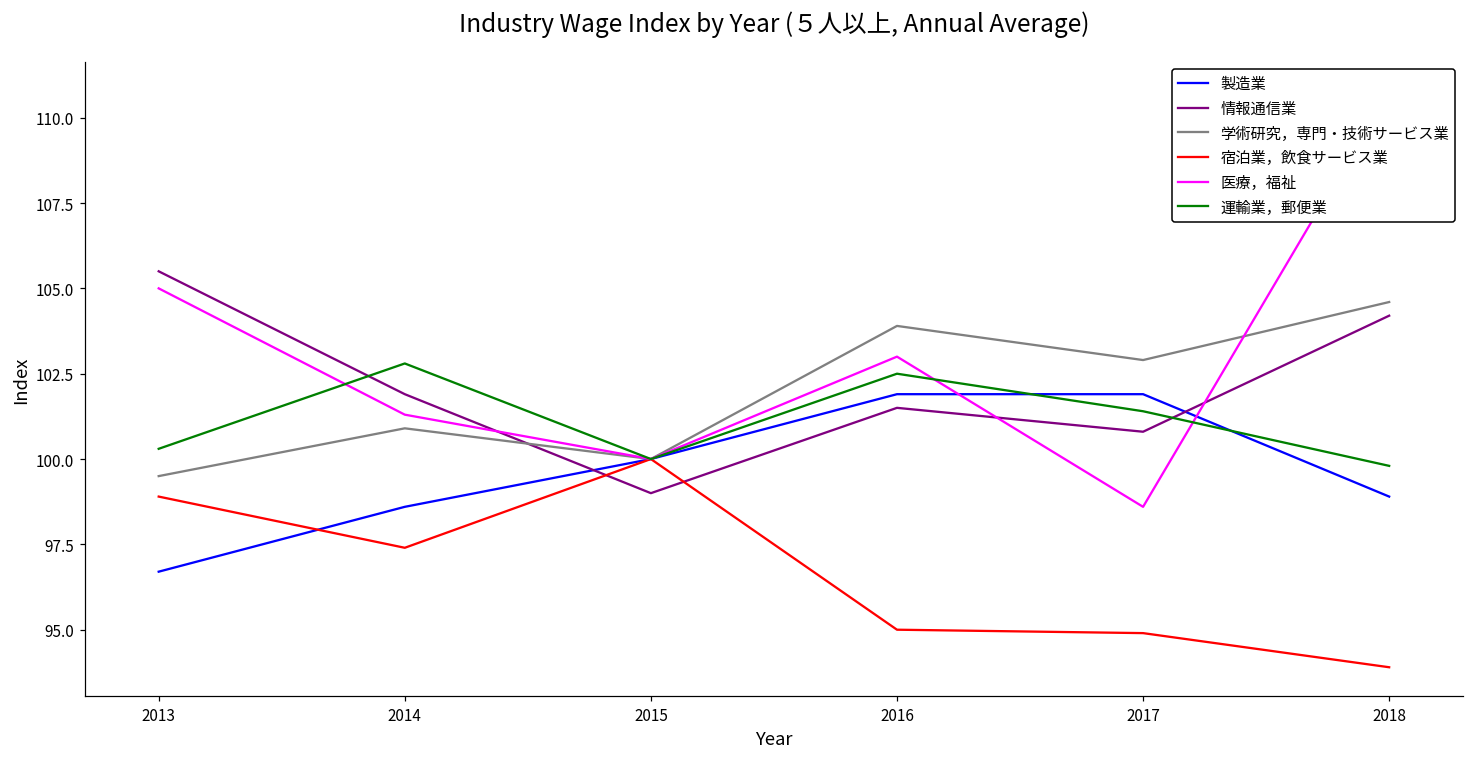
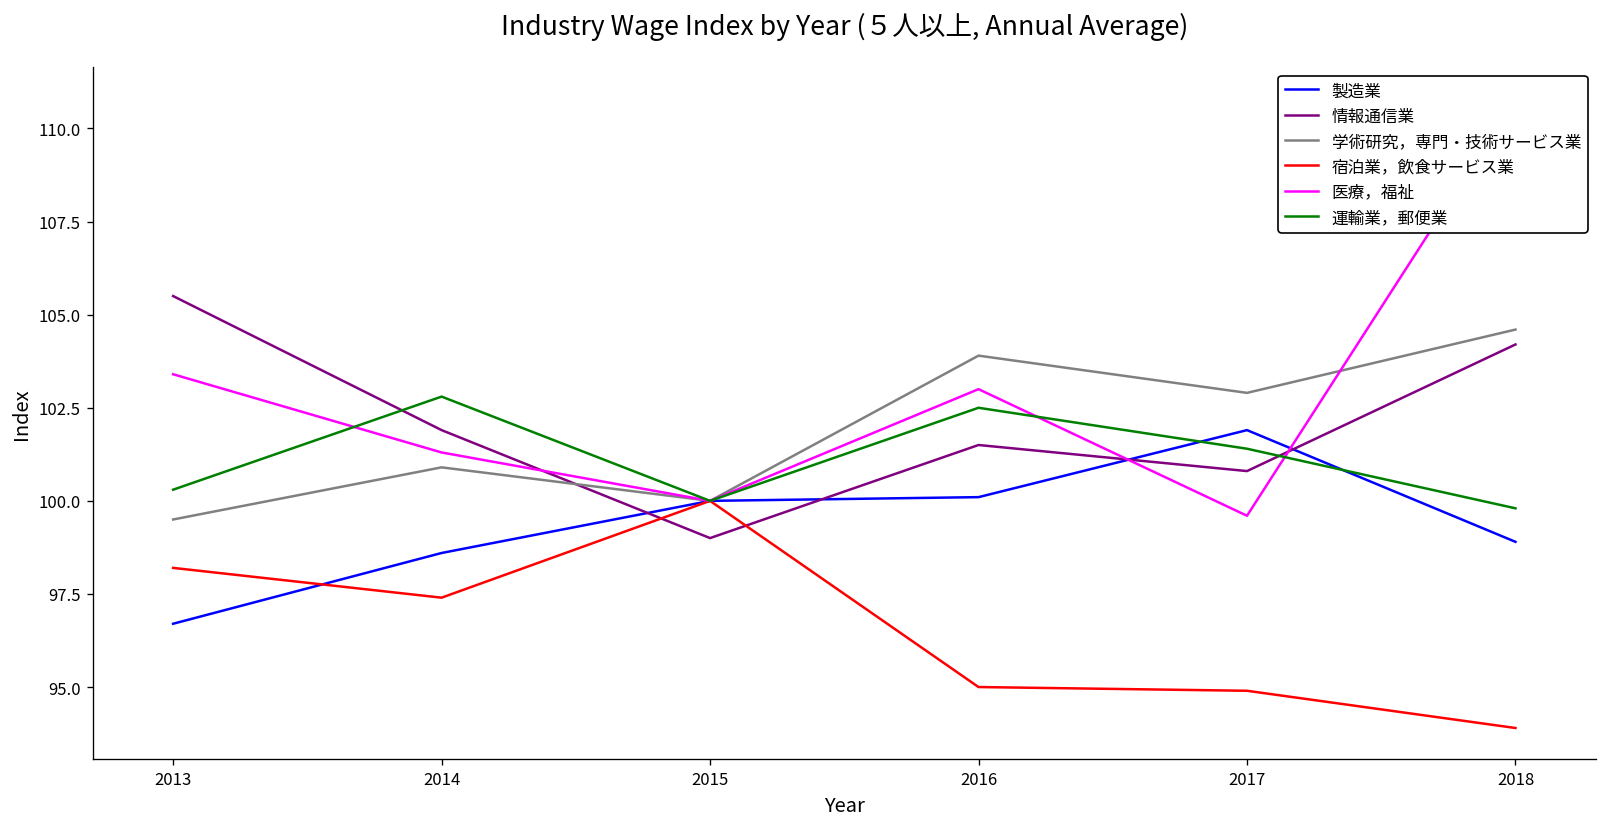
  {
    "製造業": {
      "2013": 96.7,
      "2014": 98.6,
-     "2016": 101.9,
+     "2016": 100.1,
      "2017": 101.9,
      "2018": 98.9
    },
    "情報通信業": {
      "2013": 105.5,
      "2014": 101.9,
      "2015": 99.0,
      "2016": 101.5,
      "2017": 100.8,
      "2018": 104.2
    },
    "学術研究，専門・技術サービス業": {
      "2013": 99.5,
      "2014": 100.9,
      "2016": 103.9,
      "2017": 102.9,
      "2018": 104.6
    },
    "宿泊業，飲食サービス業": {
-     "2013": 98.9,
+     "2013": 98.2,
      "2014": 97.4,
      "2016": 95.0,
      "2017": 94.9,
      "2018": 93.9
    },
    "医療，福祉": {
-     "2013": 105.0,
+     "2013": 103.4,
      "2014": 101.3,
      "2016": 103.0,
-     "2017": 98.6
+     "2017": 99.6
    },
    "運輸業，郵便業": {
      "2013": 100.3,
      "2014": 102.8,
      "2016": 102.5,
      "2017": 101.4,
      "2018": 99.8
    }
  }
